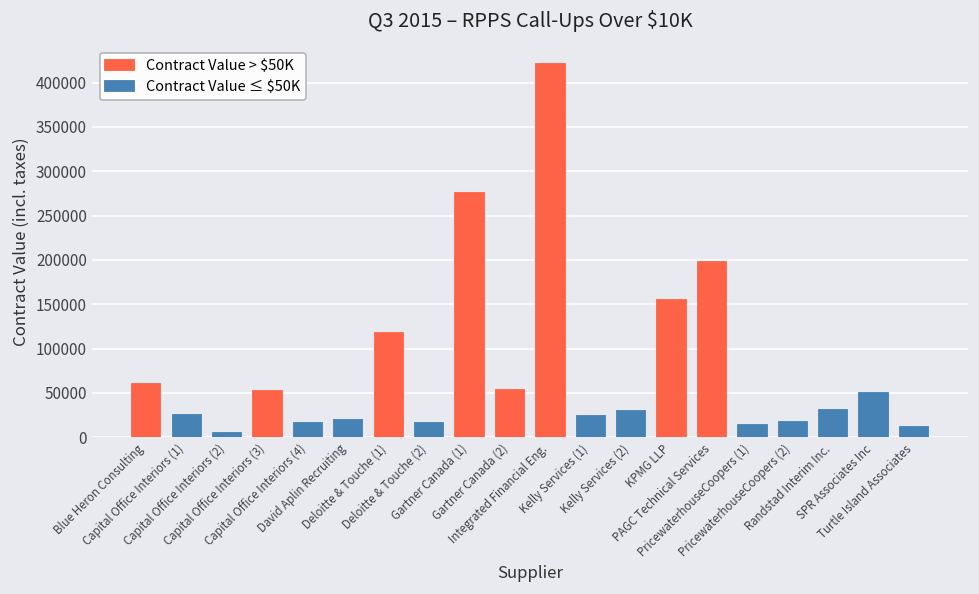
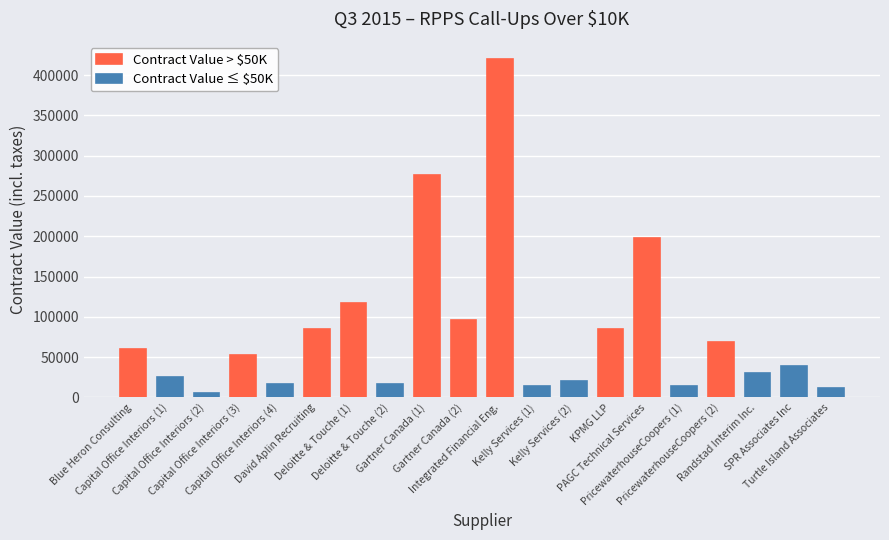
  {
    "Blue Heron Consulting": 60000,
    "Capital Office Interiors (1)": 30000,
    "Capital Office Interiors (2)": 10000,
    "Capital Office Interiors (3)": 50000,
    "Capital Office Interiors (4)": 20000,
-   "David Aplin Recruiting": 20000,
+   "David Aplin Recruiting": 90000,
    "Deloitte & Touche (1)": 120000,
    "Deloitte & Touche (2)": 20000,
    "Gartner Canada (1)": 280000,
-   "Gartner Canada (2)": 50000,
+   "Gartner Canada (2)": 100000,
    "Integrated Financial Eng.": 420000,
-   "Kelly Services (1)": 20000,
-   "Kelly Services (2)": 30000,
-   "KPMG LLP": 160000,
+   "Kelly Services (1)": 10000,
+   "Kelly Services (2)": 20000,
+   "KPMG LLP": 90000,
    "PAGC Technical Services": 200000,
    "PricewaterhouseCoopers (1)": 10000,
-   "PricewaterhouseCoopers (2)": 20000,
+   "PricewaterhouseCoopers (2)": 70000,
    "Randstad Interim Inc.": 30000,
-   "SPR Associates Inc": 50000,
+   "SPR Associates Inc": 40000,
    "Turtle Island Associates": 10000
  }
